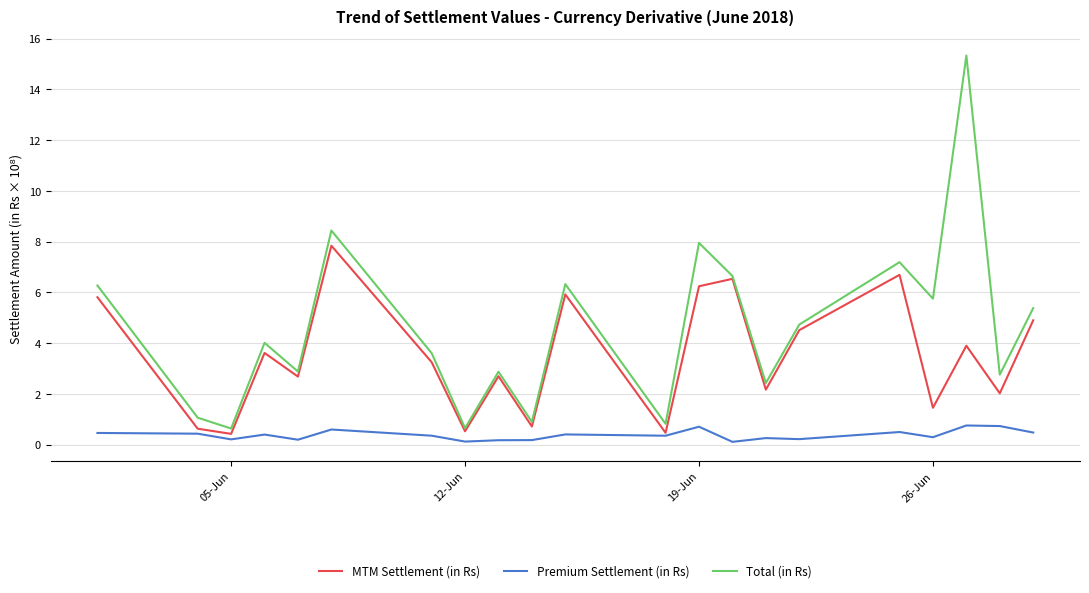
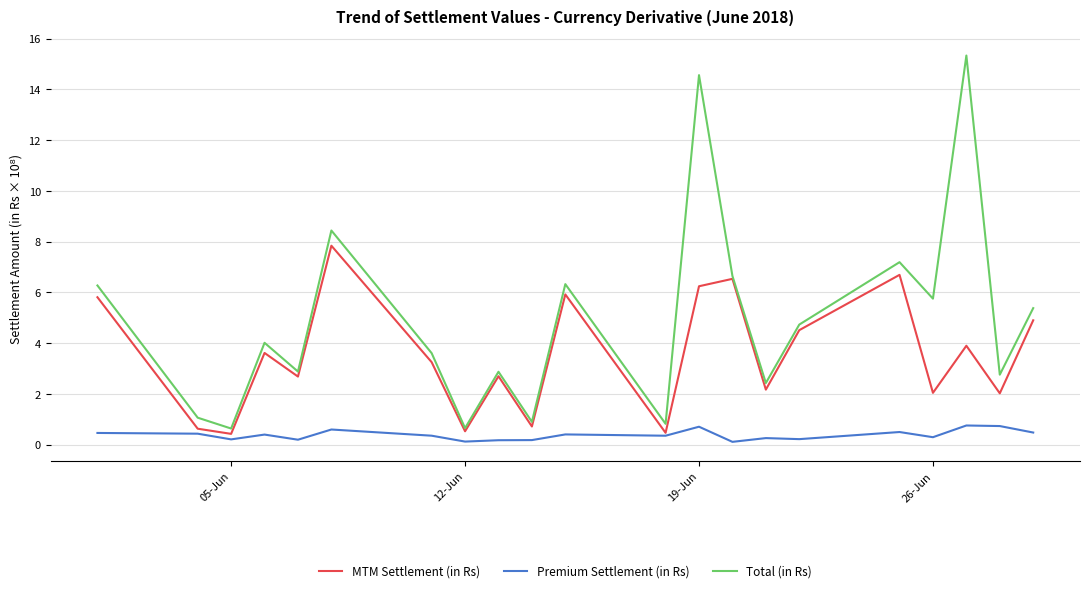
  {
    "MTM Settlement (in Rs)": {
      "05-Jun": 0.4,
      "12-Jun": 0.5,
      "19-Jun": 6.2,
-     "26-Jun": 1.5
+     "26-Jun": 2.0
    },
    "Premium Settlement (in Rs)": {
      "05-Jun": 0.2,
      "12-Jun": 0.1,
      "19-Jun": 0.7,
      "26-Jun": 0.3
    },
    "Total (in Rs)": {
      "05-Jun": 0.6,
      "12-Jun": 0.7,
-     "19-Jun": 8.0,
+     "19-Jun": 14.6,
      "26-Jun": 5.8
    }
  }
